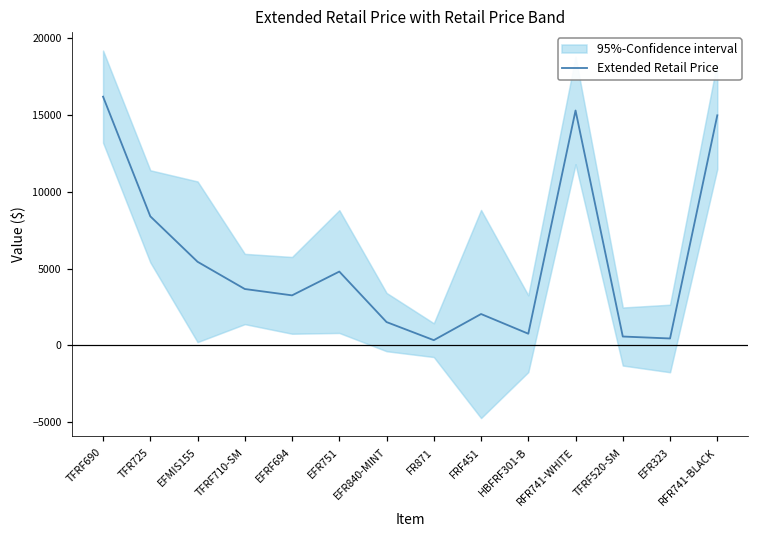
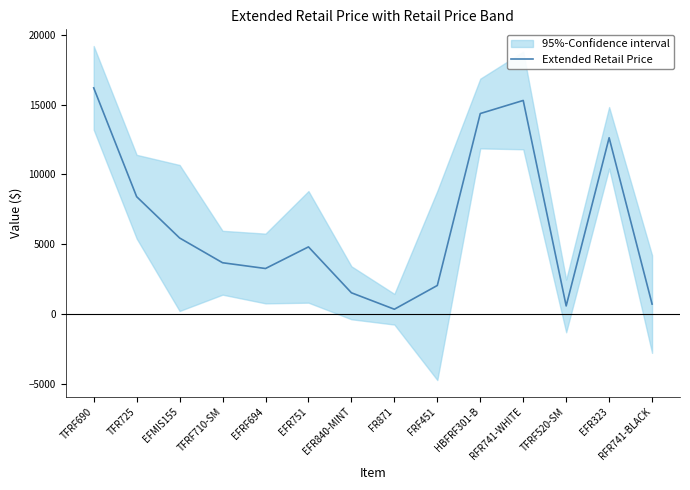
  {
    "Extended Retail Price": {
      "TFRF690": 16200,
      "TFR725": 8400,
      "EFMIS155": 5400,
      "TFRF710-SM": 3700,
      "EFRF694": 3200,
      "EFR751": 4800,
      "EFR840-MINT": 1500,
      "FR871": 300,
      "FRF451": 2000,
-     "HBFRF301-B": 700,
+     "HBFRF301-B": 14400,
      "RFR741-WHITE": 15300,
      "TFRF520-SM": 600,
-     "EFR323": 400,
-     "RFR741-BLACK": 15000
+     "EFR323": 12600,
+     "RFR741-BLACK": 700
    }
  }
